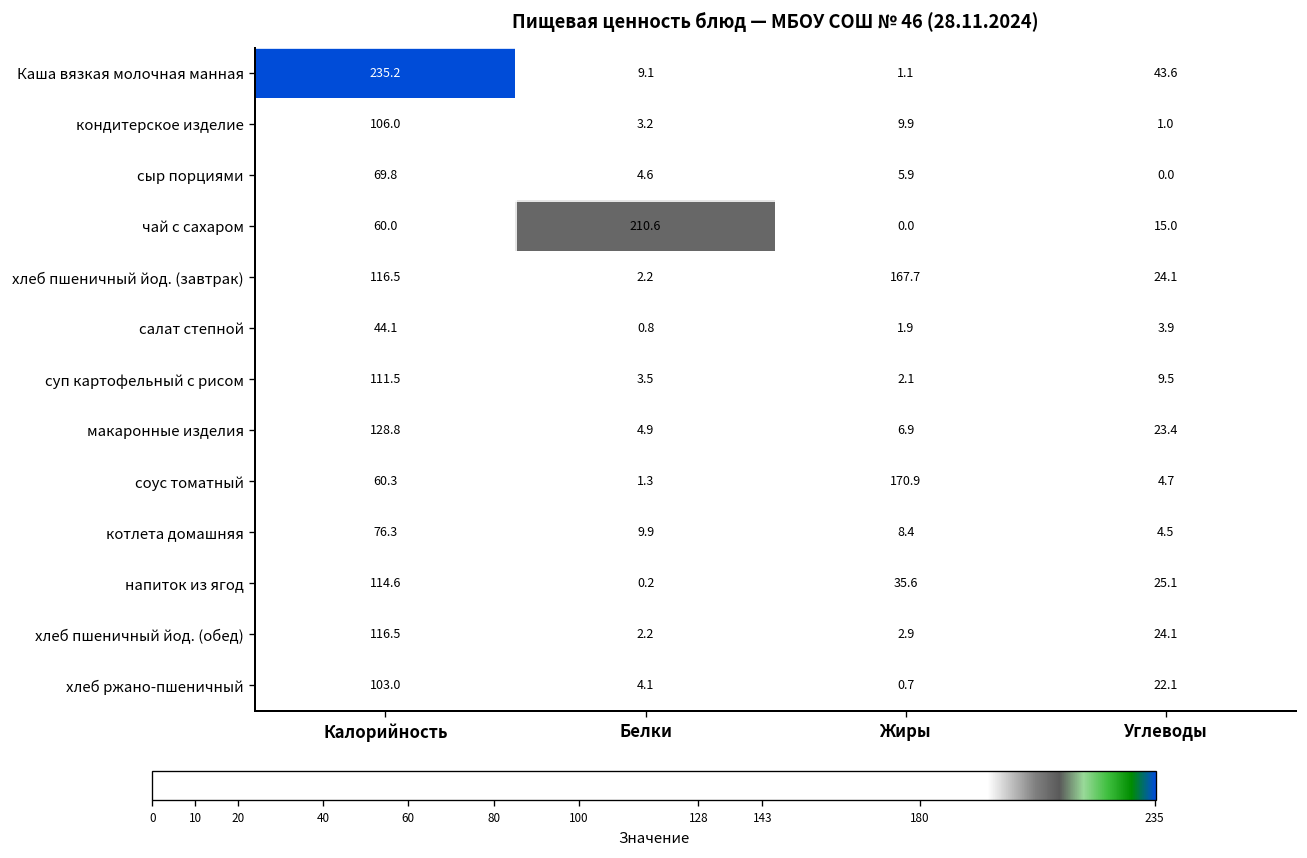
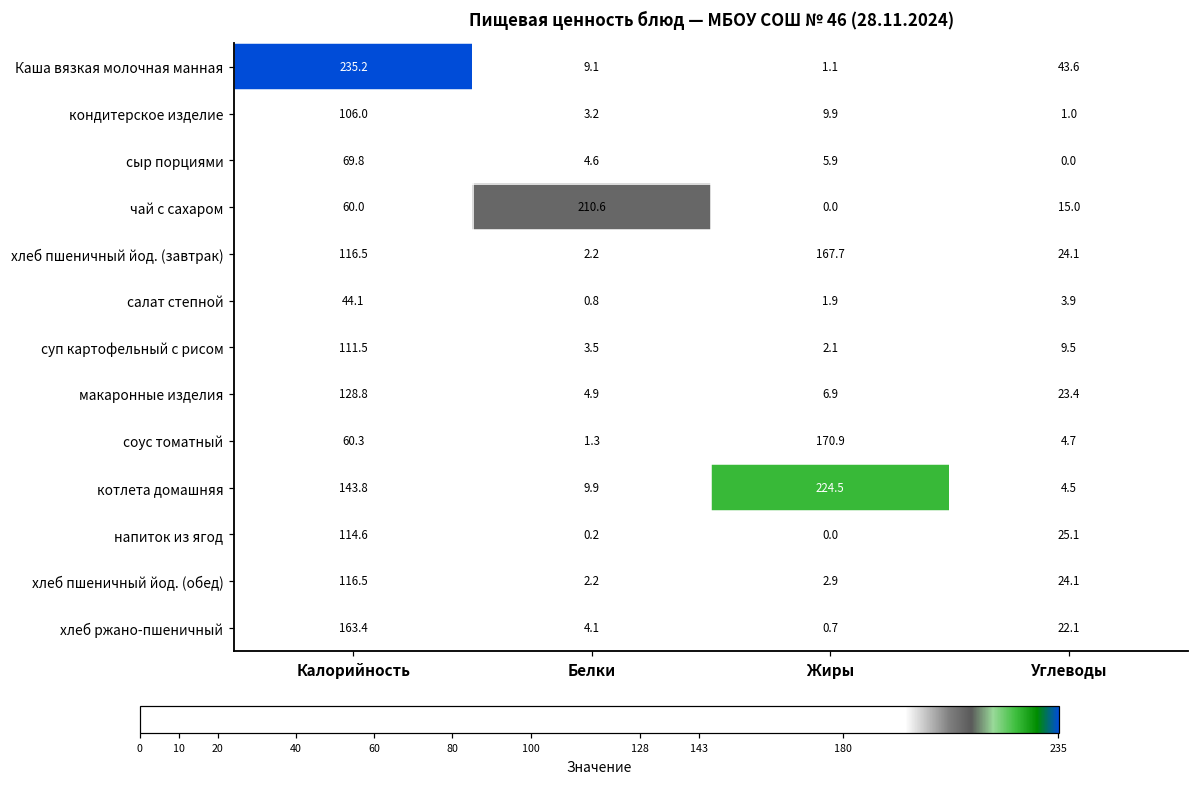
  {
    "Каша вязкая молочная манная": {
      "Калорийность": 235.2,
      "Белки": 9.1,
      "Жиры": 1.1,
      "Углеводы": 43.6
    },
    "кондитерское изделие": {
      "Калорийность": 106.0,
      "Белки": 3.2,
      "Жиры": 9.9,
      "Углеводы": 1.0
    },
    "сыр порциями": {
      "Калорийность": 69.8,
      "Белки": 4.6,
      "Жиры": 5.9,
      "Углеводы": 0.0
    },
    "чай с сахаром": {
      "Калорийность": 60.0,
      "Белки": 210.6,
      "Жиры": 0.0,
      "Углеводы": 15.0
    },
    "хлеб пшеничный йод. (завтрак)": {
      "Калорийность": 116.5,
      "Белки": 2.2,
      "Жиры": 167.7,
      "Углеводы": 24.1
    },
    "салат степной": {
      "Калорийность": 44.1,
      "Белки": 0.8,
      "Жиры": 1.9,
      "Углеводы": 3.9
    },
    "суп картофельный с рисом": {
      "Калорийность": 111.5,
      "Белки": 3.5,
      "Жиры": 2.1,
      "Углеводы": 9.5
    },
    "макаронные изделия": {
      "Калорийность": 128.8,
      "Белки": 4.9,
      "Жиры": 6.9,
      "Углеводы": 23.4
    },
    "соус томатный": {
      "Калорийность": 60.3,
      "Белки": 1.3,
      "Жиры": 170.9,
      "Углеводы": 4.7
    },
    "котлета домашняя": {
-     "Калорийность": 76.3,
+     "Калорийность": 143.8,
      "Белки": 9.9,
-     "Жиры": 8.4,
+     "Жиры": 224.5,
      "Углеводы": 4.5
    },
    "напиток из ягод": {
      "Калорийность": 114.6,
      "Белки": 0.2,
-     "Жиры": 35.6,
+     "Жиры": 0.0,
      "Углеводы": 25.1
    },
    "хлеб пшеничный йод. (обед)": {
      "Калорийность": 116.5,
      "Белки": 2.2,
      "Жиры": 2.9,
      "Углеводы": 24.1
    },
    "хлеб ржано-пшеничный": {
-     "Калорийность": 103.0,
+     "Калорийность": 163.4,
      "Белки": 4.1,
      "Жиры": 0.7,
      "Углеводы": 22.1
    }
  }
